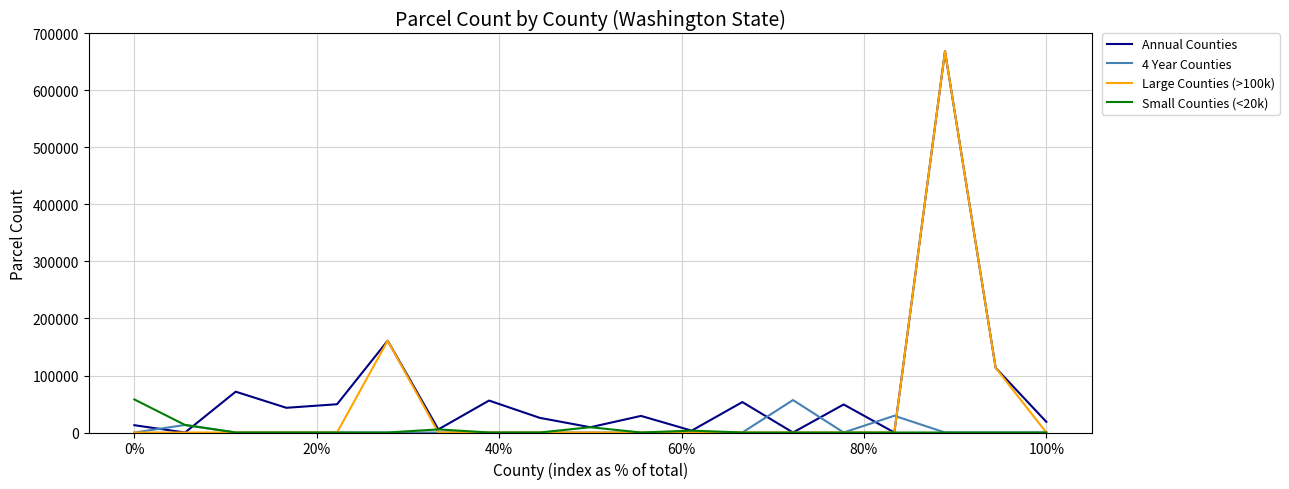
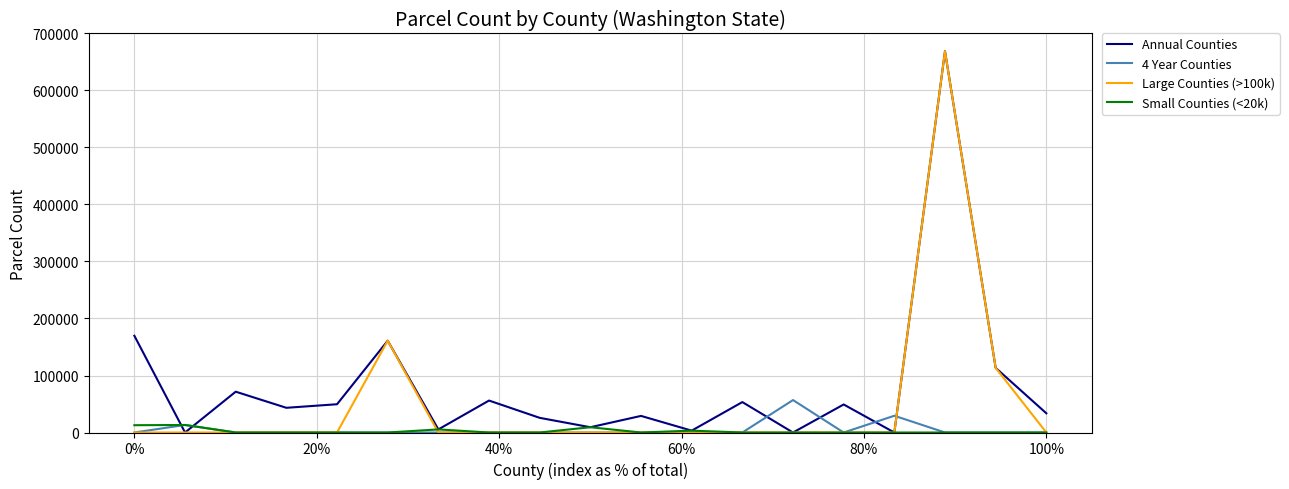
  {
    "Annual Counties": {
-     "0%": 10000,
-     "100%": 20000
+     "0%": 170000,
+     "100%": 30000
    },
    "Small Counties (<20k)": {
-     "0%": 60000
+     "0%": 10000
    }
  }
